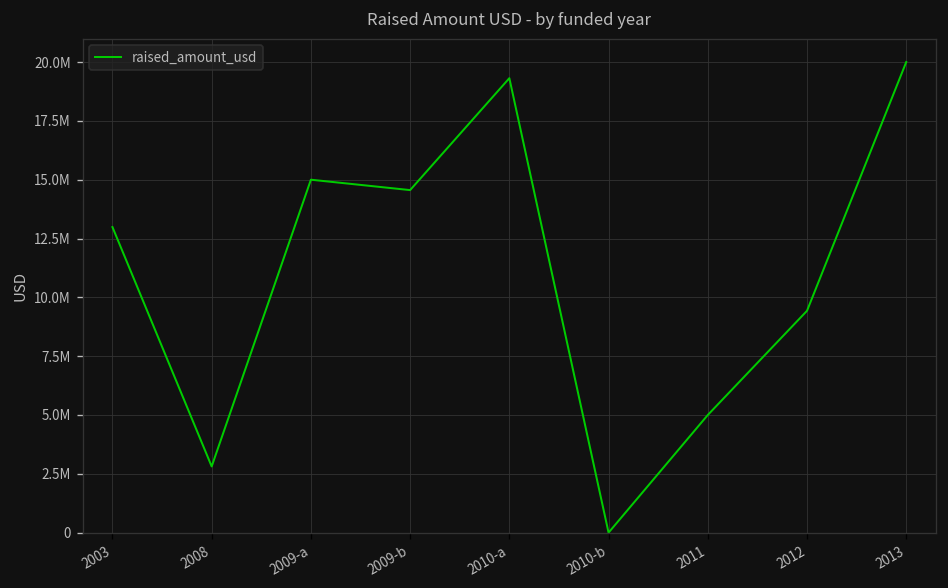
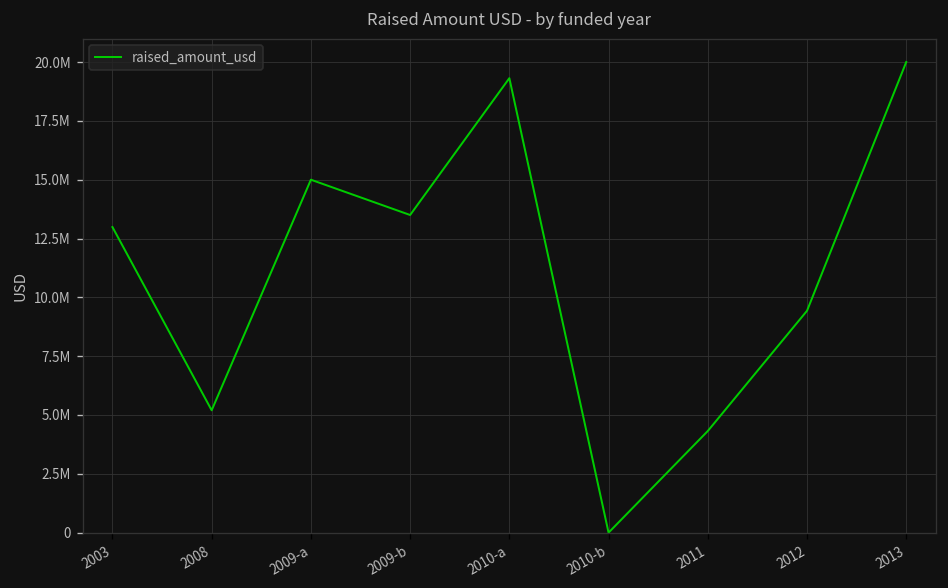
  {
    "2003": 13000000,
-   "2008": 2800000,
+   "2008": 5200000,
    "2009-a": 15000000,
-   "2009-b": 14600000,
+   "2009-b": 13500000,
    "2010-a": 19300000,
    "2010-b": 0,
-   "2011": 5000000,
+   "2011": 4300000,
    "2012": 9400000,
    "2013": 20000000
  }
